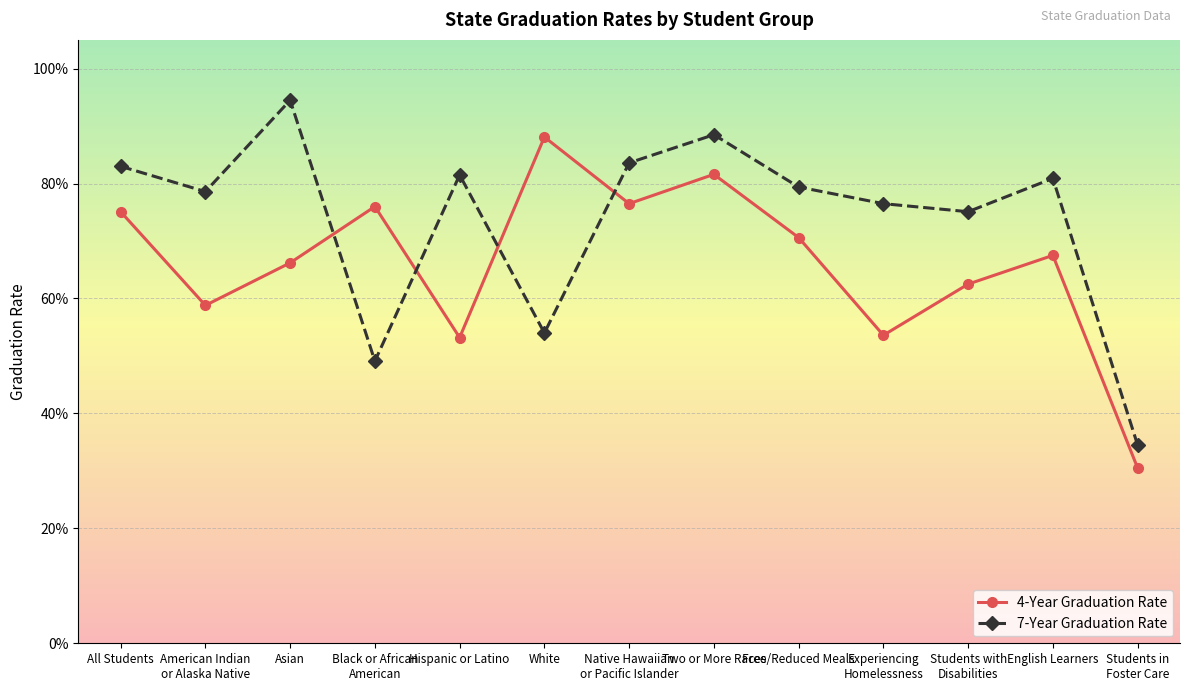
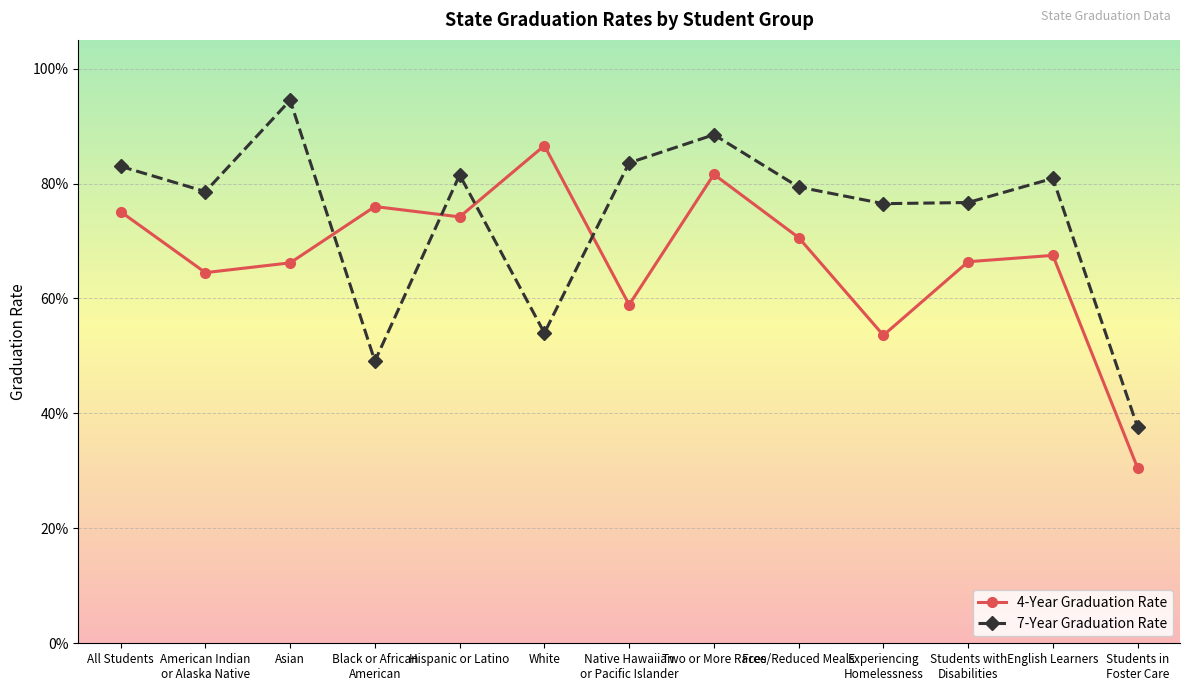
  {
    "4-Year Graduation Rate": {
      "All Students": "75%",
-     "American Indian or Alaska Native": "59%",
+     "American Indian or Alaska Native": "65%",
      "Asian": "66%",
      "Black or African American": "76%",
-     "Hispanic or Latino": "53%",
-     "White": "88%",
-     "Native Hawaiian or Pacific Islander": "77%",
+     "Hispanic or Latino": "74%",
+     "White": "87%",
+     "Native Hawaiian or Pacific Islander": "59%",
      "Experiencing Homelessness": "54%",
-     "Students with Disabilities": "63%",
+     "Students with Disabilities": "66%",
      "English Learners": "68%",
      "Students in Foster Care": "31%"
    },
    "7-Year Graduation Rate": {
      "All Students": "83%",
      "American Indian or Alaska Native": "79%",
      "Asian": "95%",
      "Black or African American": "49%",
      "Hispanic or Latino": "82%",
      "White": "54%",
      "Native Hawaiian or Pacific Islander": "84%",
      "Experiencing Homelessness": "77%",
-     "Students with Disabilities": "75%",
+     "Students with Disabilities": "77%",
      "English Learners": "81%",
-     "Students in Foster Care": "35%"
+     "Students in Foster Care": "38%"
    }
  }
